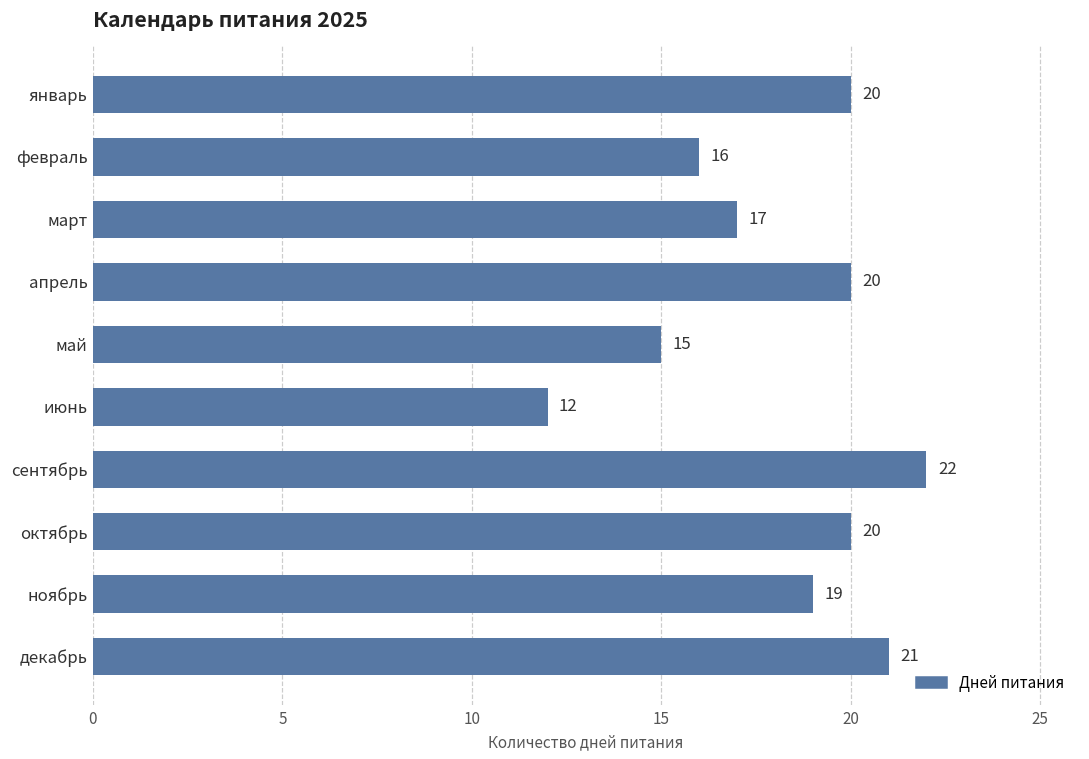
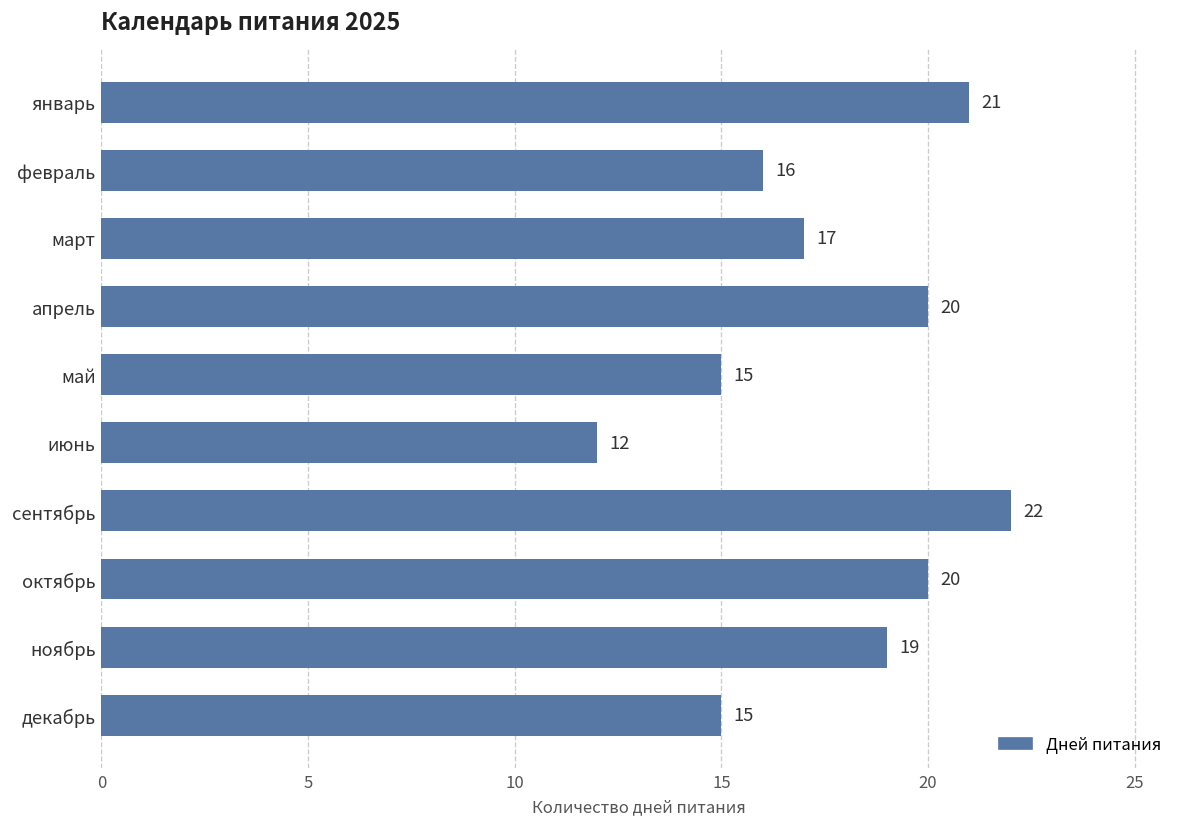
  {
-   "январь": 20,
+   "январь": 21,
    "февраль": 16,
    "март": 17,
    "апрель": 20,
    "май": 15,
    "июнь": 12,
    "сентябрь": 22,
    "октябрь": 20,
    "ноябрь": 19,
-   "декабрь": 21
+   "декабрь": 15
  }
